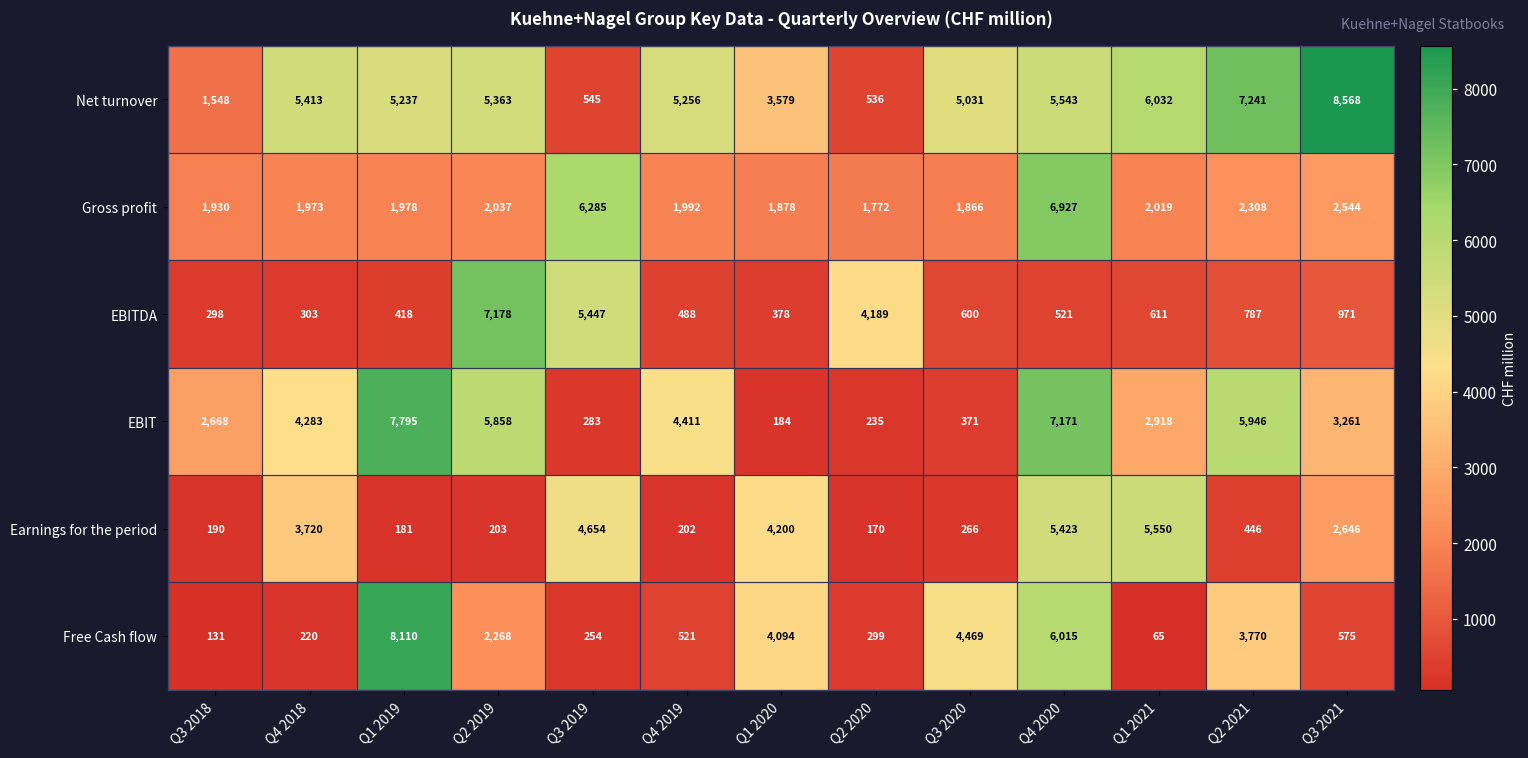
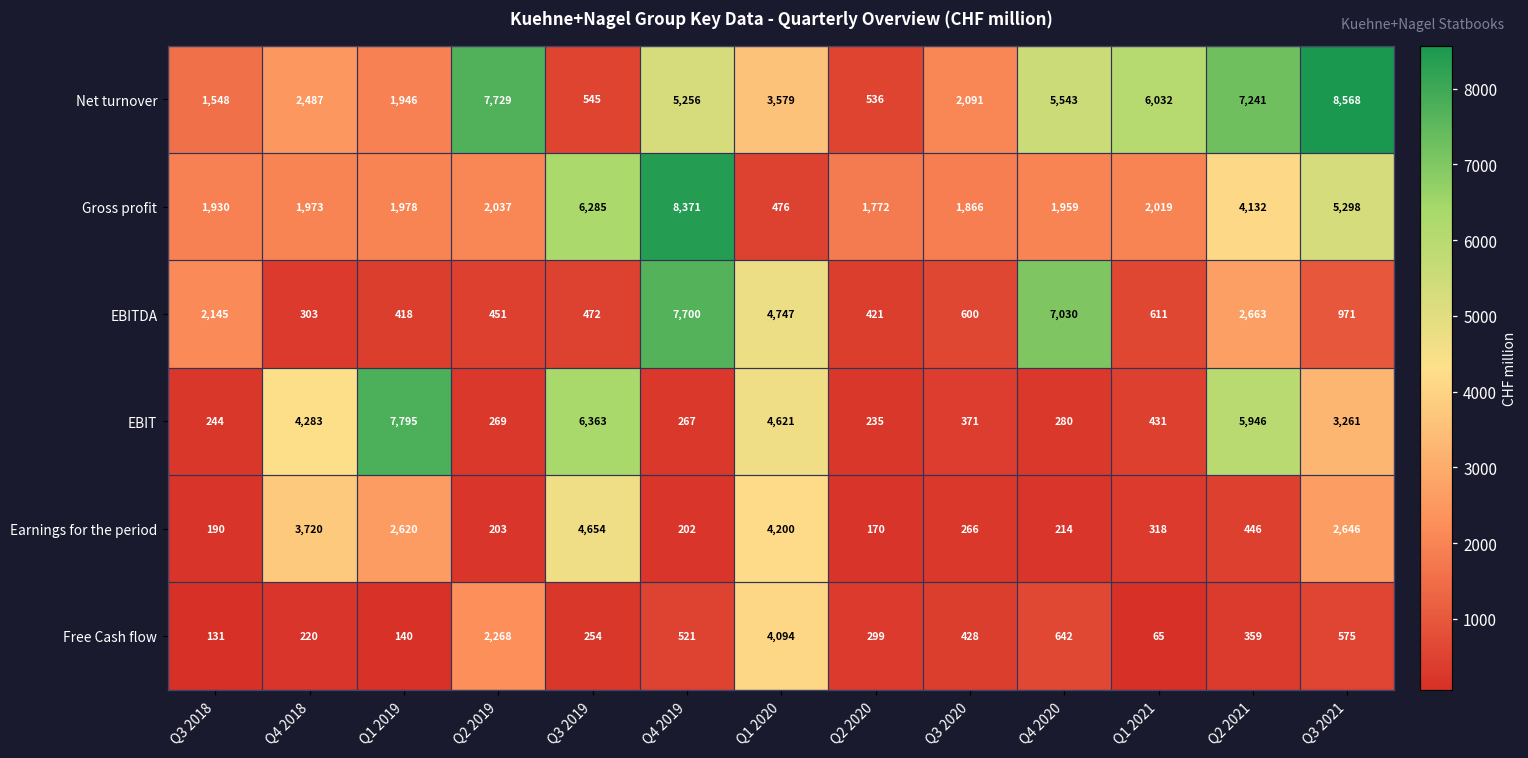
  {
    "Net turnover": {
      "Q3 2018": "1,548",
-     "Q4 2018": "5,413",
-     "Q1 2019": "5,237",
-     "Q2 2019": "5,363",
+     "Q4 2018": "2,487",
+     "Q1 2019": "1,946",
+     "Q2 2019": "7,729",
      "Q3 2019": "545",
      "Q4 2019": "5,256",
      "Q1 2020": "3,579",
      "Q2 2020": "536",
-     "Q3 2020": "5,031",
+     "Q3 2020": "2,091",
      "Q4 2020": "5,543",
      "Q1 2021": "6,032",
      "Q2 2021": "7,241",
      "Q3 2021": "8,568"
    },
    "Gross profit": {
      "Q3 2018": "1,930",
      "Q4 2018": "1,973",
      "Q1 2019": "1,978",
      "Q2 2019": "2,037",
      "Q3 2019": "6,285",
-     "Q4 2019": "1,992",
-     "Q1 2020": "1,878",
+     "Q4 2019": "8,371",
+     "Q1 2020": "476",
      "Q2 2020": "1,772",
      "Q3 2020": "1,866",
-     "Q4 2020": "6,927",
+     "Q4 2020": "1,959",
      "Q1 2021": "2,019",
-     "Q2 2021": "2,308",
-     "Q3 2021": "2,544"
+     "Q2 2021": "4,132",
+     "Q3 2021": "5,298"
    },
    "EBITDA": {
-     "Q3 2018": "298",
+     "Q3 2018": "2,145",
      "Q4 2018": "303",
      "Q1 2019": "418",
-     "Q2 2019": "7,178",
-     "Q3 2019": "5,447",
-     "Q4 2019": "488",
-     "Q1 2020": "378",
-     "Q2 2020": "4,189",
+     "Q2 2019": "451",
+     "Q3 2019": "472",
+     "Q4 2019": "7,700",
+     "Q1 2020": "4,747",
+     "Q2 2020": "421",
      "Q3 2020": "600",
-     "Q4 2020": "521",
+     "Q4 2020": "7,030",
      "Q1 2021": "611",
-     "Q2 2021": "787",
+     "Q2 2021": "2,663",
      "Q3 2021": "971"
    },
    "EBIT": {
-     "Q3 2018": "2,668",
+     "Q3 2018": "244",
      "Q4 2018": "4,283",
      "Q1 2019": "7,795",
-     "Q2 2019": "5,858",
-     "Q3 2019": "283",
-     "Q4 2019": "4,411",
-     "Q1 2020": "184",
+     "Q2 2019": "269",
+     "Q3 2019": "6,363",
+     "Q4 2019": "267",
+     "Q1 2020": "4,621",
      "Q2 2020": "235",
      "Q3 2020": "371",
-     "Q4 2020": "7,171",
-     "Q1 2021": "2,918",
+     "Q4 2020": "280",
+     "Q1 2021": "431",
      "Q2 2021": "5,946",
      "Q3 2021": "3,261"
    },
    "Earnings for the period": {
      "Q3 2018": "190",
      "Q4 2018": "3,720",
-     "Q1 2019": "181",
+     "Q1 2019": "2,620",
      "Q2 2019": "203",
      "Q3 2019": "4,654",
      "Q4 2019": "202",
      "Q1 2020": "4,200",
      "Q2 2020": "170",
      "Q3 2020": "266",
-     "Q4 2020": "5,423",
-     "Q1 2021": "5,550",
+     "Q4 2020": "214",
+     "Q1 2021": "318",
      "Q2 2021": "446",
      "Q3 2021": "2,646"
    },
    "Free Cash flow": {
      "Q3 2018": "131",
      "Q4 2018": "220",
-     "Q1 2019": "8,110",
+     "Q1 2019": "140",
      "Q2 2019": "2,268",
      "Q3 2019": "254",
      "Q4 2019": "521",
      "Q1 2020": "4,094",
      "Q2 2020": "299",
-     "Q3 2020": "4,469",
-     "Q4 2020": "6,015",
+     "Q3 2020": "428",
+     "Q4 2020": "642",
      "Q1 2021": "65",
-     "Q2 2021": "3,770",
+     "Q2 2021": "359",
      "Q3 2021": "575"
    }
  }
